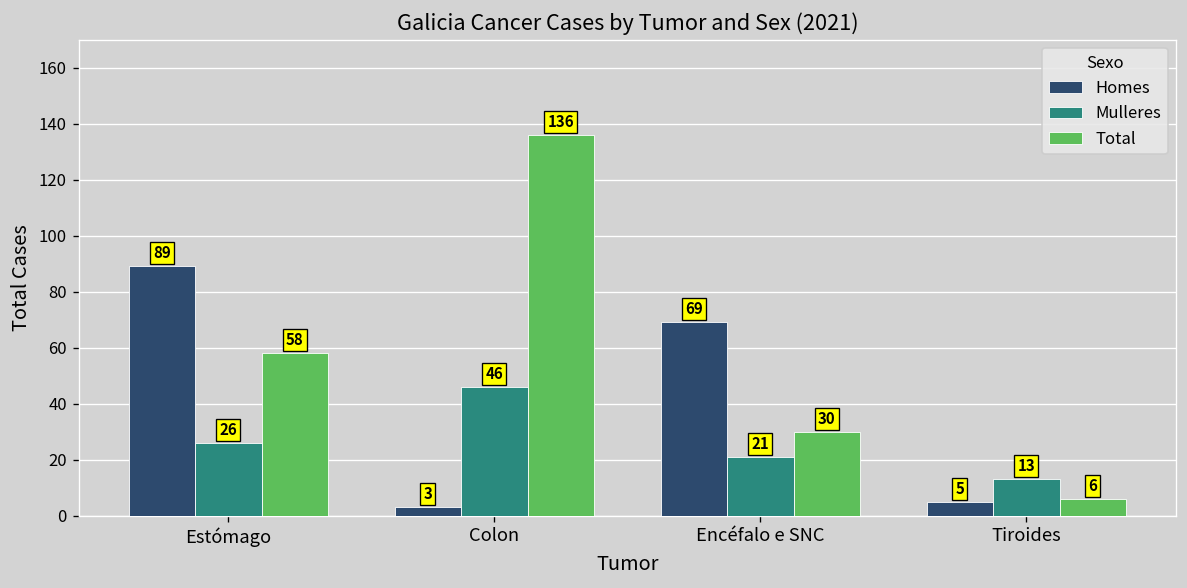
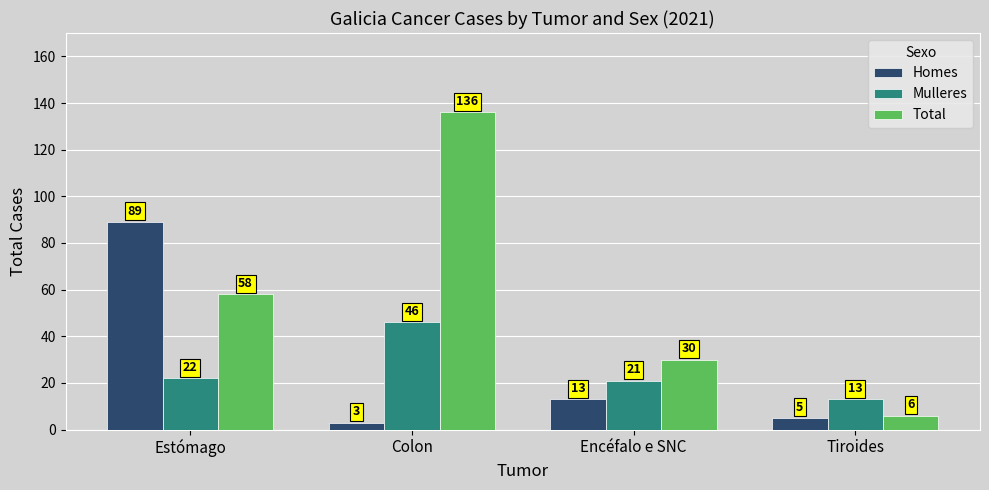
  {
    "Homes": {
-     "Encéfalo e SNC": 69
+     "Encéfalo e SNC": 13
    },
    "Mulleres": {
-     "Estómago": 26
+     "Estómago": 22
    }
  }
